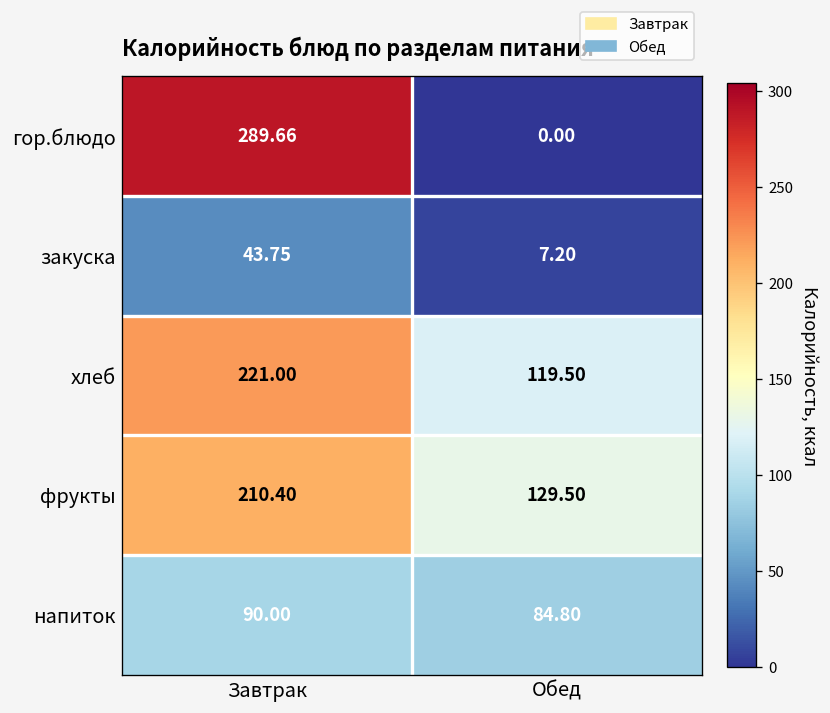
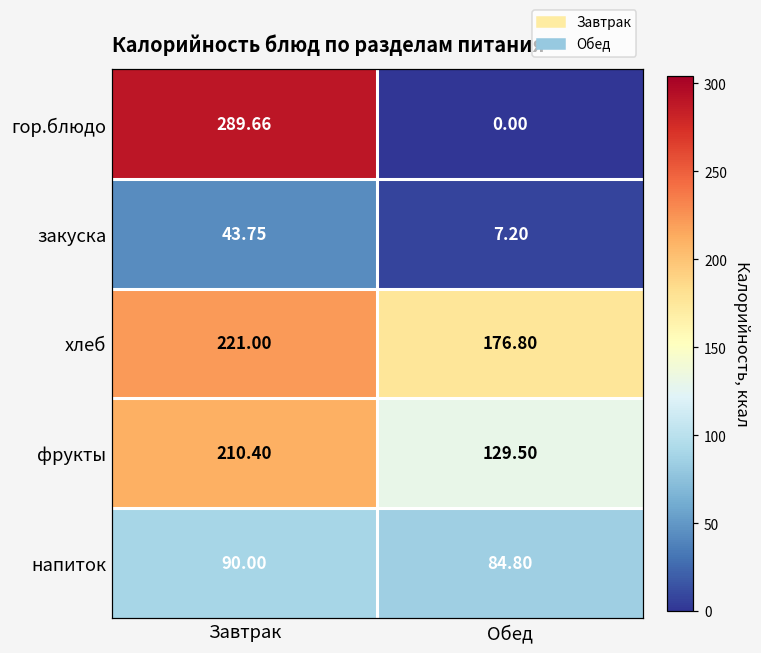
  {
    "гор.блюдо": {
      "Завтрак": 289.66,
      "Обед": 0.00
    },
    "закуска": {
      "Завтрак": 43.75,
      "Обед": 7.20
    },
    "хлеб": {
      "Завтрак": 221.00,
-     "Обед": 119.50
+     "Обед": 176.80
    },
    "фрукты": {
      "Завтрак": 210.40,
      "Обед": 129.50
    },
    "напиток": {
      "Завтрак": 90.00,
      "Обед": 84.80
    }
  }
